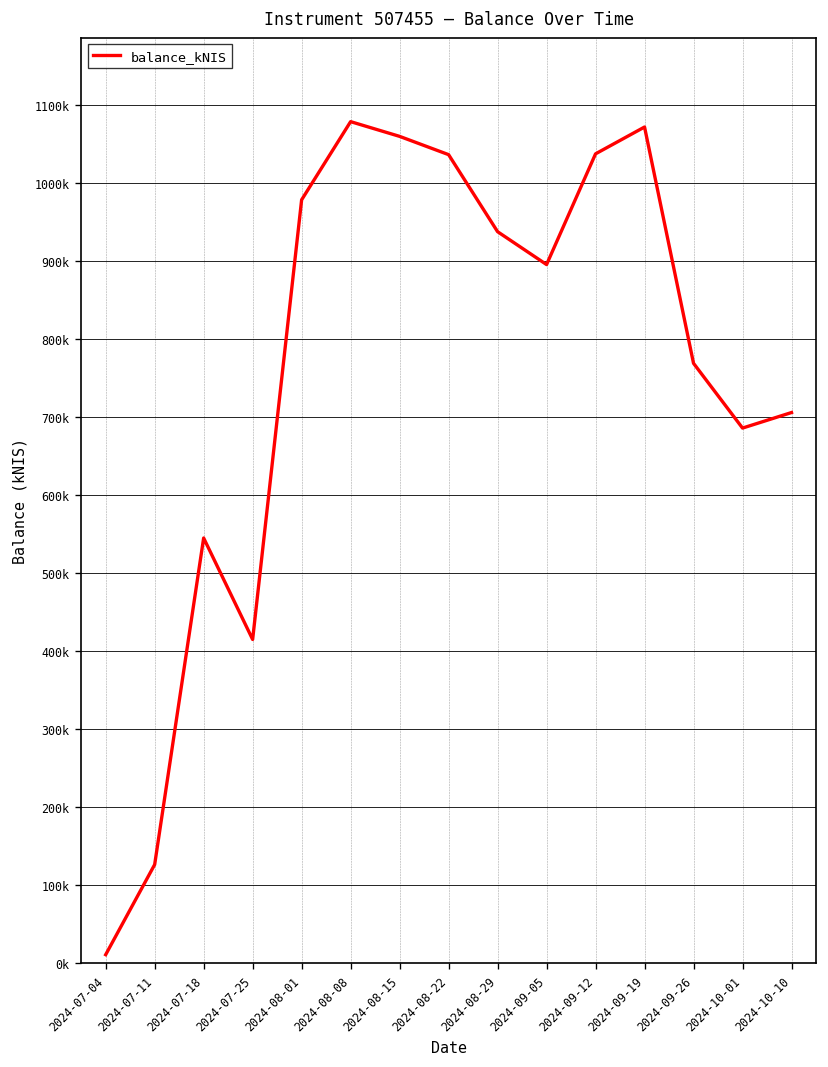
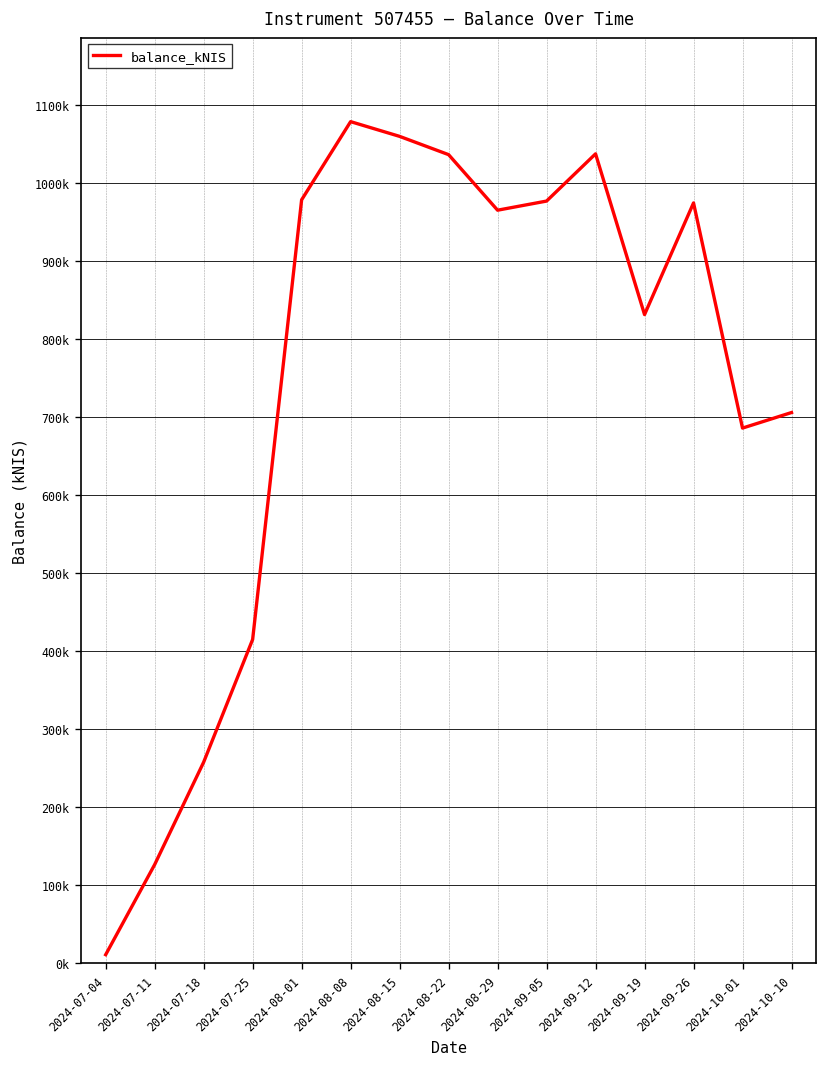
  {
    "2024-07-04": 10000,
    "2024-07-11": 130000,
-   "2024-07-18": 540000,
+   "2024-07-18": 260000,
    "2024-07-25": 410000,
    "2024-08-01": 980000,
    "2024-08-08": 1080000,
    "2024-08-15": 1060000,
    "2024-08-22": 1040000,
-   "2024-08-29": 940000,
-   "2024-09-05": 890000,
+   "2024-08-29": 960000,
+   "2024-09-05": 980000,
    "2024-09-12": 1040000,
-   "2024-09-19": 1070000,
-   "2024-09-26": 770000,
+   "2024-09-19": 830000,
+   "2024-09-26": 970000,
    "2024-10-01": 690000,
    "2024-10-10": 710000
  }
